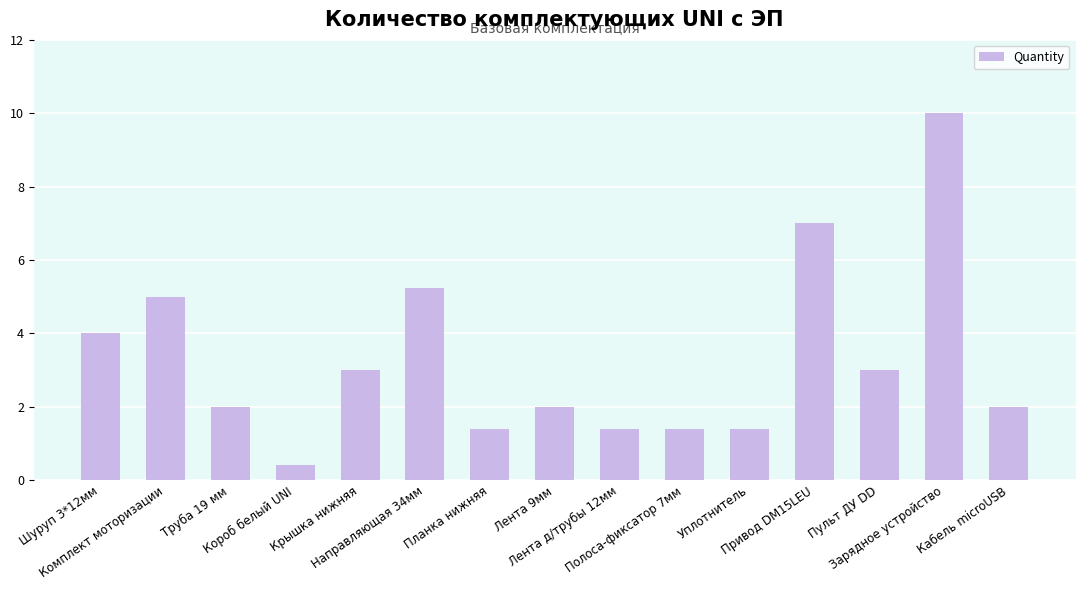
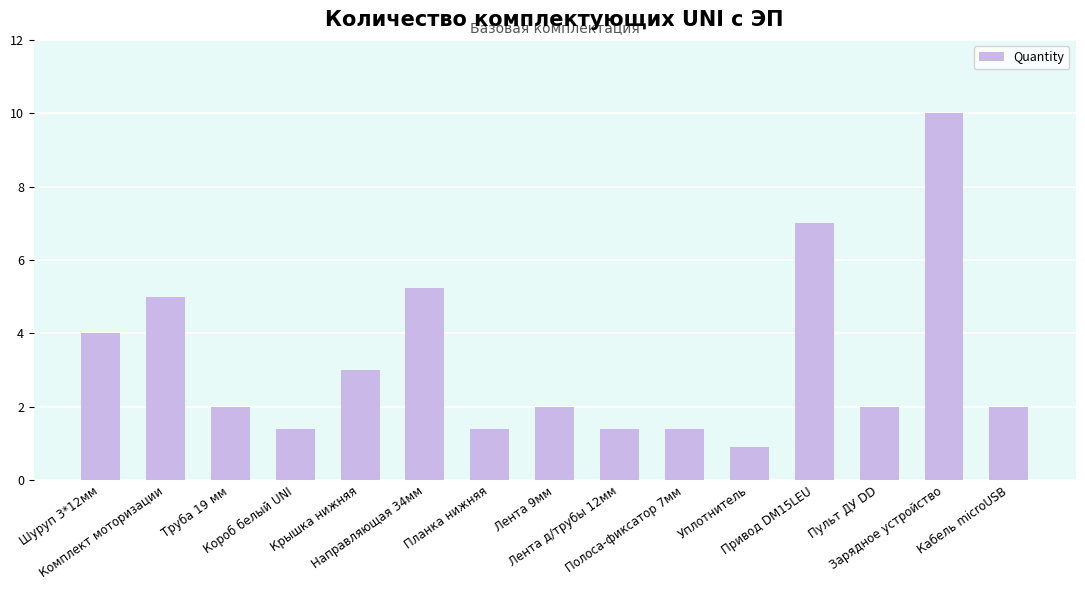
  {
    "Шуруп 3*12мм": 4.0,
    "Комплект моторизации": 5.0,
    "Труба 19 мм": 2.0,
-   "Короб белый UNI": 0.4,
+   "Короб белый UNI": 1.4,
    "Крышка нижняя": 3.0,
    "Направляющая 34мм": 5.2,
    "Планка нижняя": 1.4,
    "Лента 9мм": 2.0,
    "Лента д/трубы 12мм": 1.4,
    "Полоса-фиксатор 7мм": 1.4,
-   "Уплотнитель": 1.4,
+   "Уплотнитель": 0.9,
    "Привод DM15LEU": 7.0,
-   "Пульт ДУ DD": 3,
+   "Пульт ДУ DD": 2,
    "Зарядное устройство": 10.0,
    "Кабель microUSB": 2.0
  }
